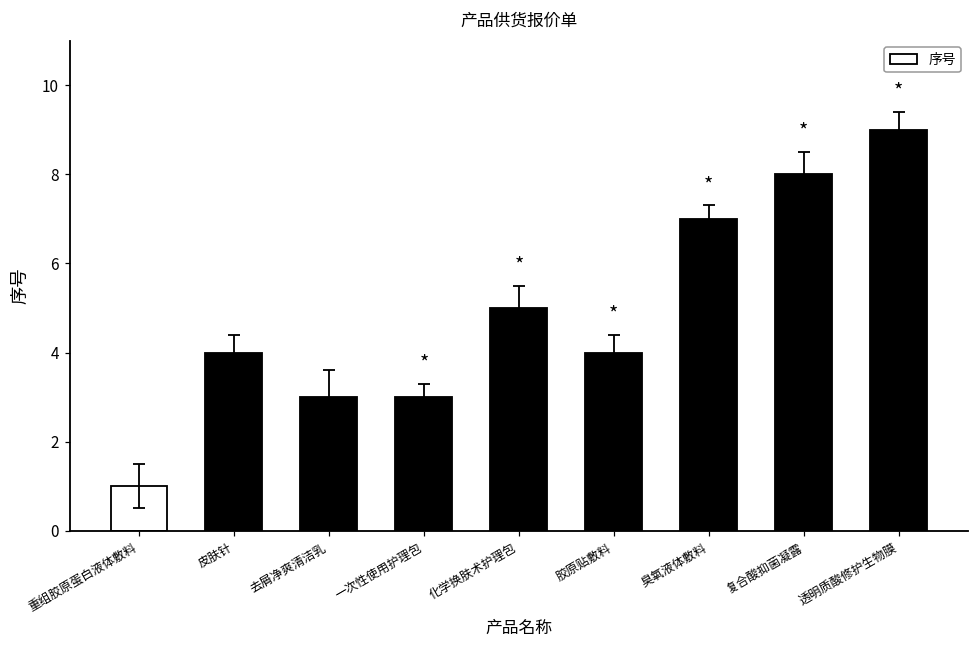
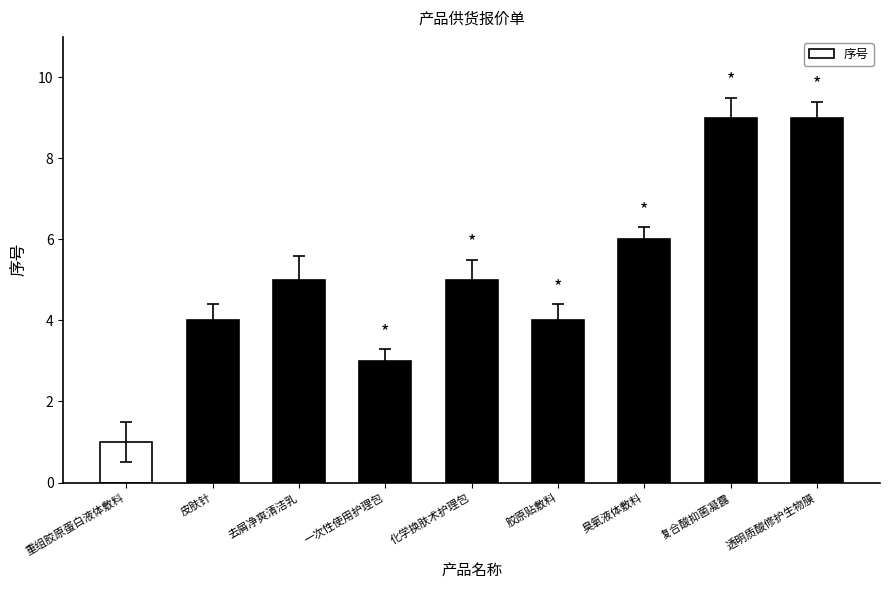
  {
    "序号": {
      "重组胶原蛋白液体敷料": 1,
      "皮肤针": 4,
-     "去屑净爽清洁乳": 3,
+     "去屑净爽清洁乳": 5,
      "一次性使用护理包": 3,
      "化学换肤术护理包": 5,
      "胶原贴敷料": 4,
-     "臭氧液体敷料": 7,
-     "复合酸抑菌凝露": 8,
+     "臭氧液体敷料": 6,
+     "复合酸抑菌凝露": 9,
      "透明质酸修护生物膜": 9
    }
  }
